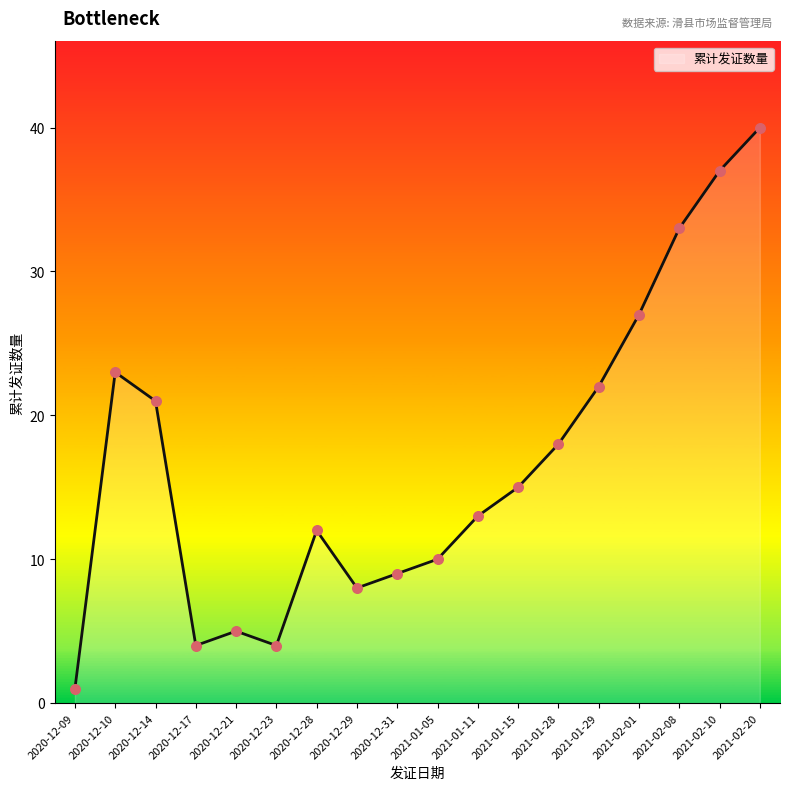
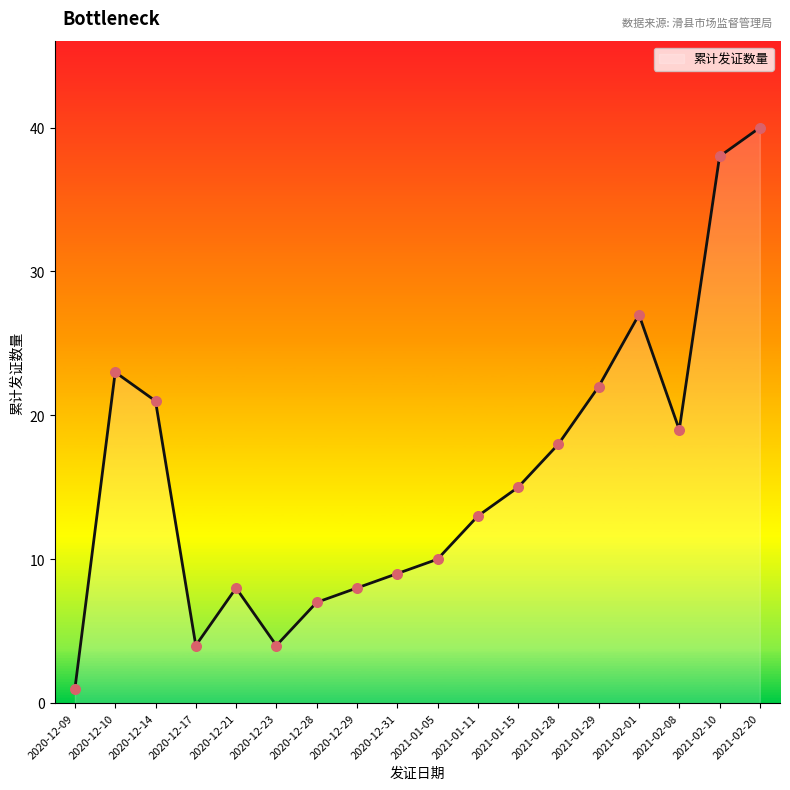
  {
    "2020-12-09": 1,
    "2020-12-10": 23,
    "2020-12-14": 21,
    "2020-12-17": 4,
-   "2020-12-21": 5,
+   "2020-12-21": 8,
    "2020-12-23": 4,
-   "2020-12-28": 12,
+   "2020-12-28": 7,
    "2020-12-29": 8,
    "2020-12-31": 9,
    "2021-01-05": 10,
    "2021-01-11": 13,
    "2021-01-15": 15,
    "2021-01-28": 18,
    "2021-01-29": 22,
    "2021-02-01": 27,
-   "2021-02-08": 33,
-   "2021-02-10": 37,
+   "2021-02-08": 19,
+   "2021-02-10": 38,
    "2021-02-20": 40
  }
